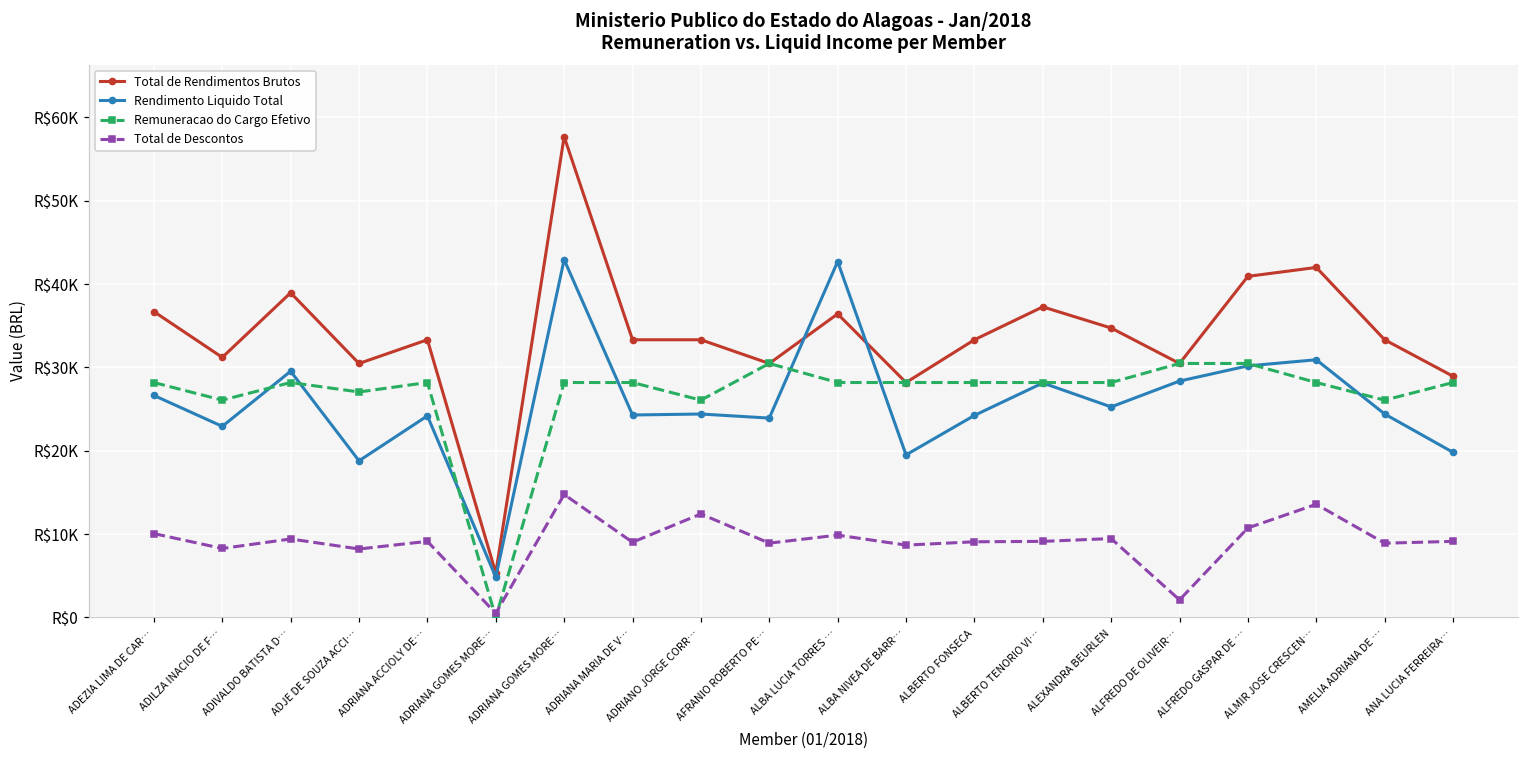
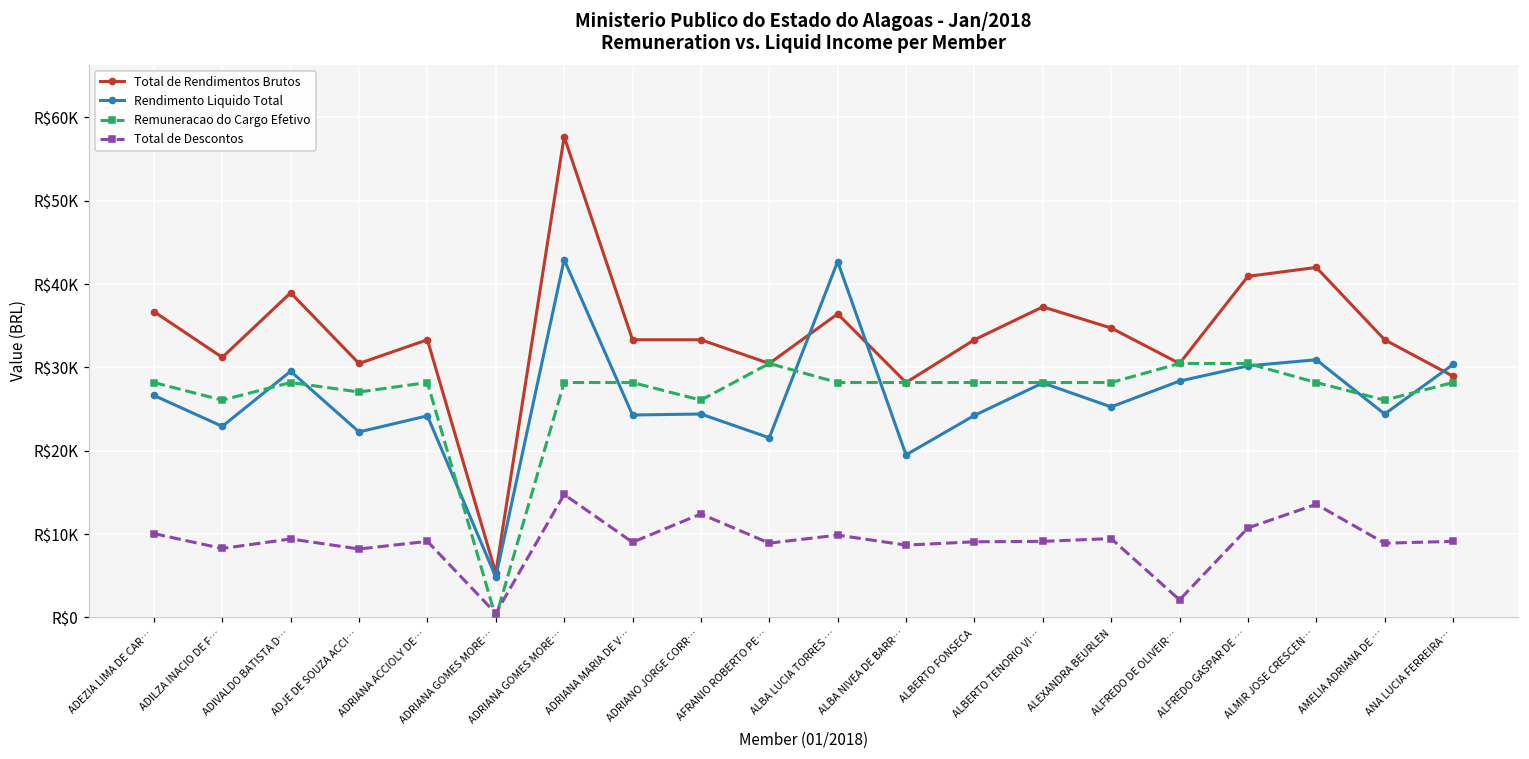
  {
    "Total de Rendimentos Brutos": {
      "ADEZIA LIMA DE CAR…": "R$37000",
      "ADILZA INACIO DE F…": "R$31000",
      "ADIVALDO BATISTA D…": "R$39000",
      "ADJE DE SOUZA ACCI…": "R$30000",
      "ADRIANA ACCIOLY DE…": "R$33000",
      "ADRIANA MARIA DE V…": "R$33000",
      "ADRIANO JORGE CORR…": "R$33000",
      "ALBA LUCIA TORRES …": "R$36000",
      "ALBERTO FONSECA": "R$33000",
      "ALBERTO TENORIO VI…": "R$37000",
      "ALEXANDRA BEURLEN": "R$35000",
      "ALFREDO GASPAR DE …": "R$41000",
      "ALMIR JOSE CRESCEN…": "R$42000",
      "AMELIA ADRIANA DE …": "R$33000",
      "ANA LUCIA FERREIRA…": "R$29000"
    },
    "Rendimento Liquido Total": {
      "ADEZIA LIMA DE CAR…": "R$27000",
      "ADILZA INACIO DE F…": "R$23000",
      "ADIVALDO BATISTA D…": "R$30000",
-     "ADJE DE SOUZA ACCI…": "R$19000",
+     "ADJE DE SOUZA ACCI…": "R$22000",
      "ADRIANA ACCIOLY DE…": "R$24000",
      "ADRIANA MARIA DE V…": "R$24000",
      "ADRIANO JORGE CORR…": "R$24000",
-     "AFRANIO ROBERTO PE…": "R$24000",
+     "AFRANIO ROBERTO PE…": "R$22000",
      "ALBA LUCIA TORRES …": "R$43000",
      "ALBA NIVEA DE BARR…": "R$20000",
      "ALBERTO FONSECA": "R$24000",
      "ALEXANDRA BEURLEN": "R$25000",
      "ALFREDO DE OLIVEIR…": "R$28000",
      "ALMIR JOSE CRESCEN…": "R$31000",
      "AMELIA ADRIANA DE …": "R$24000",
-     "ANA LUCIA FERREIRA…": "R$20000"
+     "ANA LUCIA FERREIRA…": "R$30000"
    },
    "Remuneracao do Cargo Efetivo": {
      "ADEZIA LIMA DE CAR…": "R$28000",
      "ADILZA INACIO DE F…": "R$26000",
      "ADIVALDO BATISTA D…": "R$28000",
      "ADJE DE SOUZA ACCI…": "R$27000",
      "ADRIANA ACCIOLY DE…": "R$28000",
      "ADRIANA MARIA DE V…": "R$28000",
      "ADRIANO JORGE CORR…": "R$26000",
      "ALBA LUCIA TORRES …": "R$28000",
      "ALBERTO FONSECA": "R$28000",
      "ALEXANDRA BEURLEN": "R$28000",
      "ALMIR JOSE CRESCEN…": "R$28000",
      "AMELIA ADRIANA DE …": "R$26000",
      "ANA LUCIA FERREIRA…": "R$28000"
    },
    "Total de Descontos": {
      "ADEZIA LIMA DE CAR…": "R$10000",
      "ADILZA INACIO DE F…": "R$8000",
      "ADIVALDO BATISTA D…": "R$9000",
      "ADJE DE SOUZA ACCI…": "R$8000",
      "ADRIANA ACCIOLY DE…": "R$9000",
      "ADRIANA MARIA DE V…": "R$9000",
      "ADRIANO JORGE CORR…": "R$12000",
      "AFRANIO ROBERTO PE…": "R$9000",
      "ALBA LUCIA TORRES …": "R$10000",
      "ALBA NIVEA DE BARR…": "R$9000",
      "ALBERTO FONSECA": "R$9000",
      "ALBERTO TENORIO VI…": "R$9000",
      "ALEXANDRA BEURLEN": "R$9000",
      "ALFREDO DE OLIVEIR…": "R$2000",
      "ALFREDO GASPAR DE …": "R$11000",
      "ALMIR JOSE CRESCEN…": "R$14000",
      "AMELIA ADRIANA DE …": "R$9000",
      "ANA LUCIA FERREIRA…": "R$9000"
    }
  }
